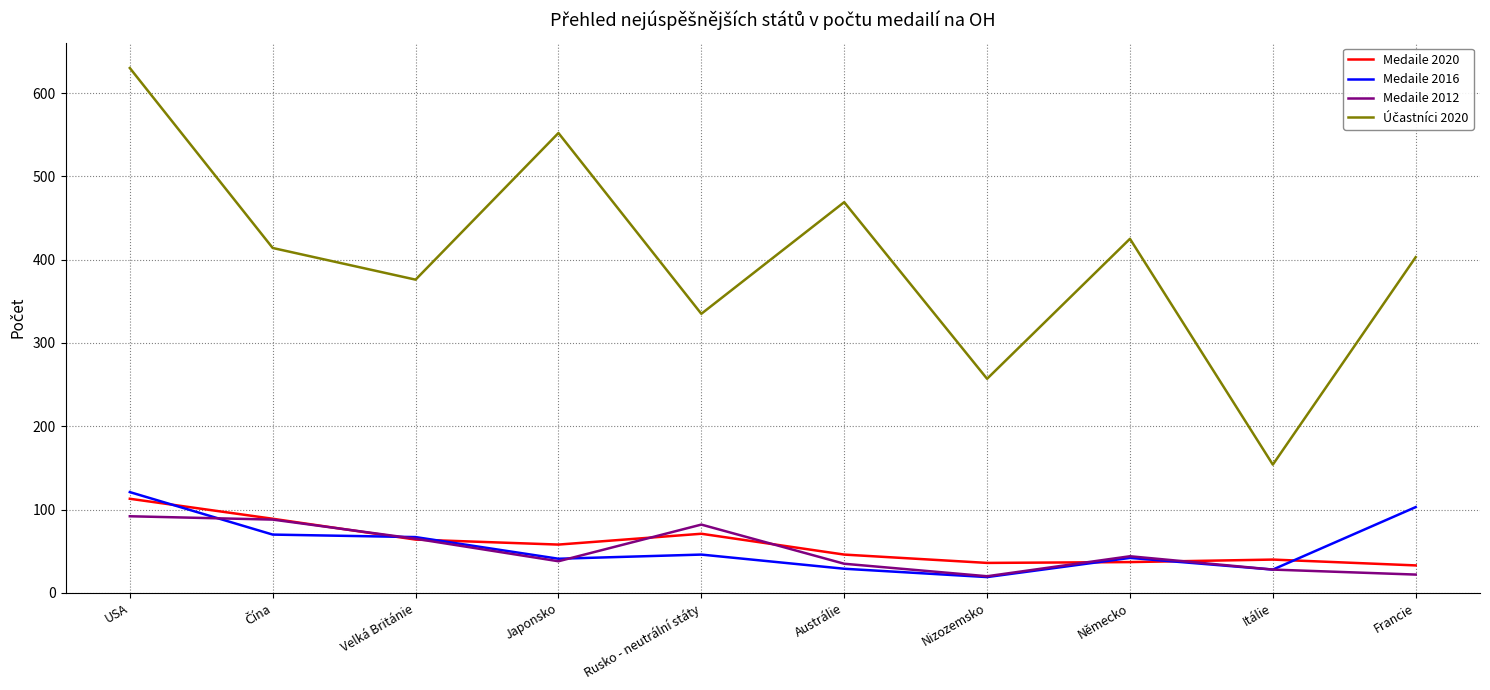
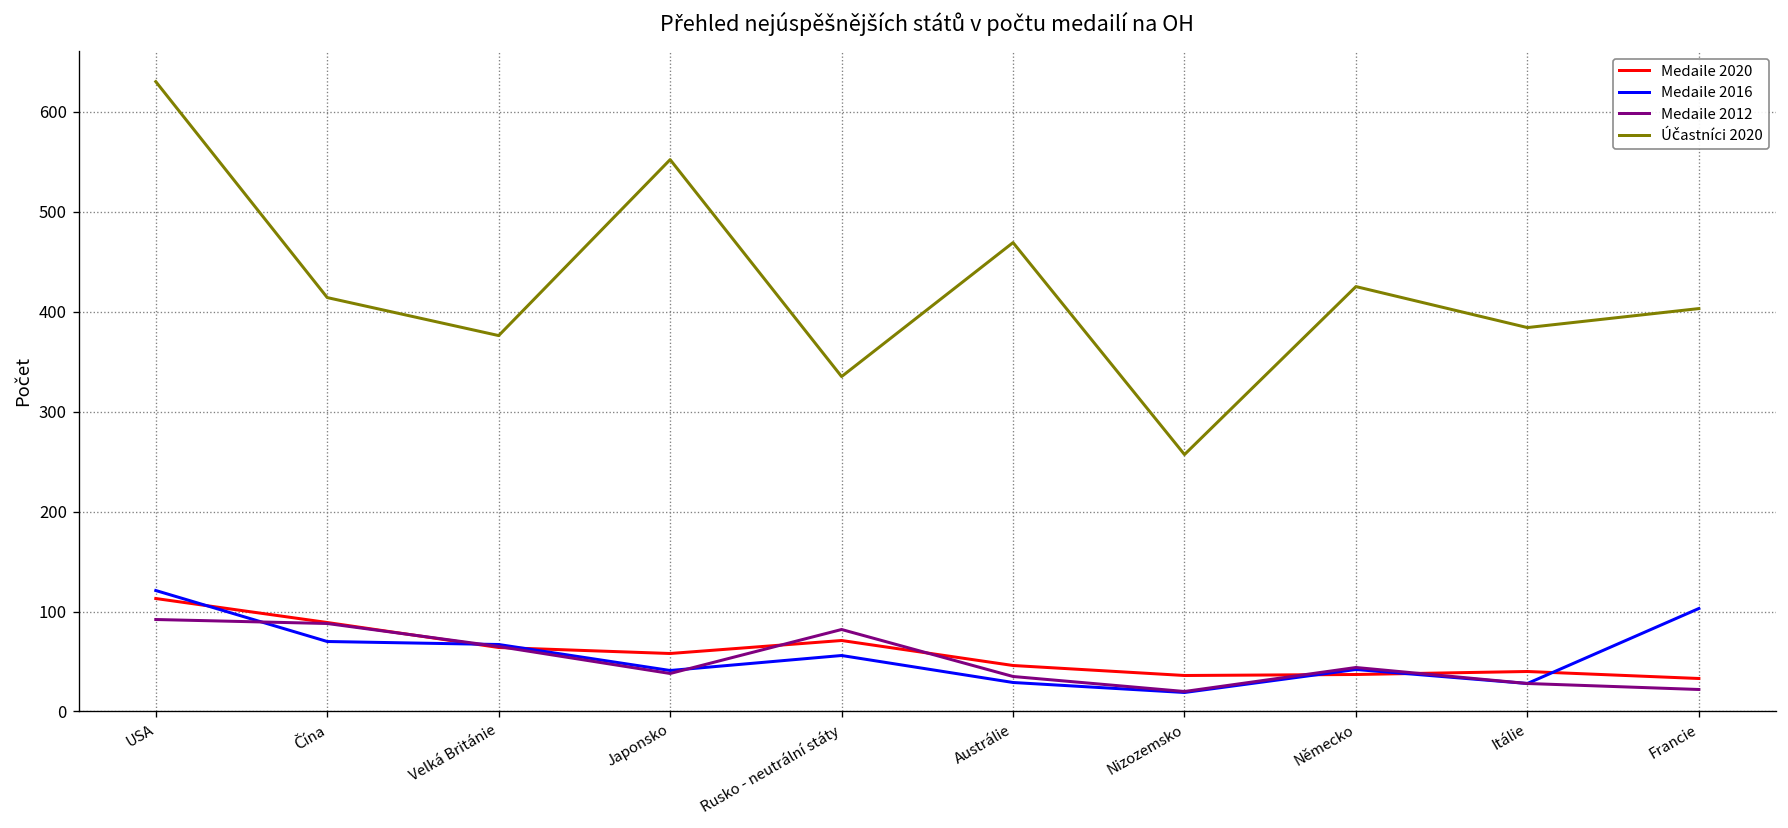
  {
    "Medaile 2020": {
      "USA": 110,
      "Japonsko": 60,
      "Rusko - neutrální státy": 70,
      "Austrálie": 50,
      "Nizozemsko": 40,
      "Německo": 40,
      "Itálie": 40,
      "Francie": 30
    },
    "Medaile 2016": {
      "USA": 120,
      "Čína": 70,
-     "Rusko - neutrální státy": 50,
+     "Rusko - neutrální státy": 60,
      "Austrálie": 30,
      "Francie": 100
    },
    "Medaile 2012": {
      "USA": 90,
      "Rusko - neutrální státy": 80,
      "Austrálie": 40,
      "Francie": 20
    },
    "Účastníci 2020": {
      "USA": 630,
      "Čína": 410,
      "Velká Británie": 380,
      "Japonsko": 550,
      "Rusko - neutrální státy": 340,
      "Austrálie": 470,
      "Nizozemsko": 260,
      "Německo": 430,
-     "Itálie": 150,
+     "Itálie": 380,
      "Francie": 400
    }
  }
